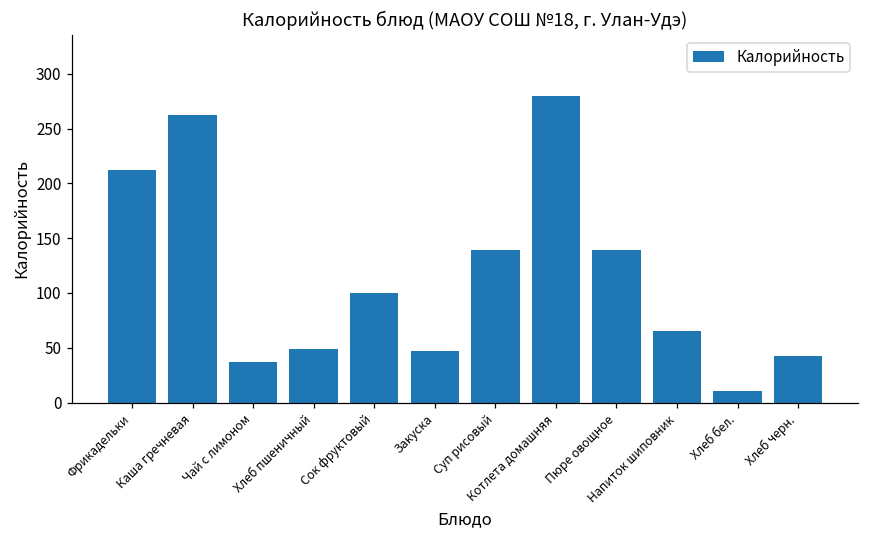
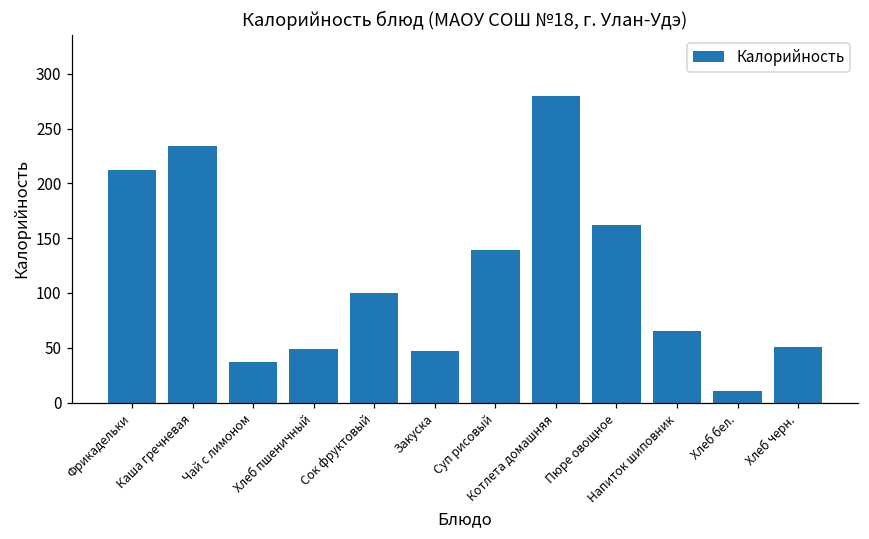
  {
    "Фрикадельки": 210,
-   "Каша гречневая": 260,
+   "Каша гречневая": 230,
    "Чай с лимоном": 40,
    "Хлеб пшеничный": 50,
    "Сок фруктовый": 100,
    "Закуска": 50,
    "Суп рисовый": 140,
    "Котлета домашняя": 280,
-   "Пюре овощное": 140,
+   "Пюре овощное": 160,
    "Напиток шиповник": 70,
    "Хлеб бел.": 10,
-   "Хлеб черн.": 40
+   "Хлеб черн.": 50
  }
